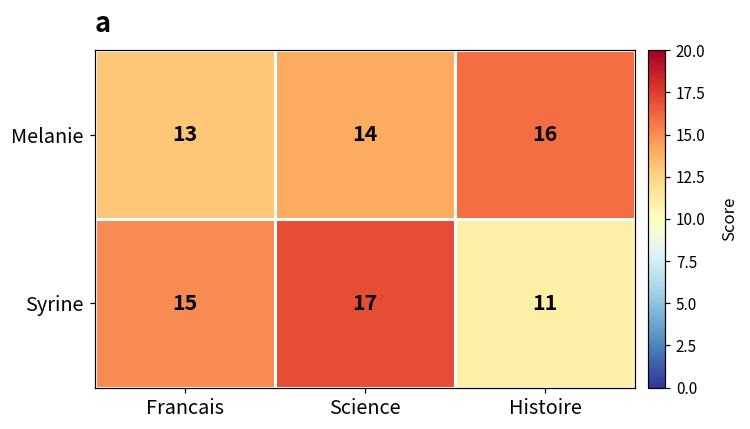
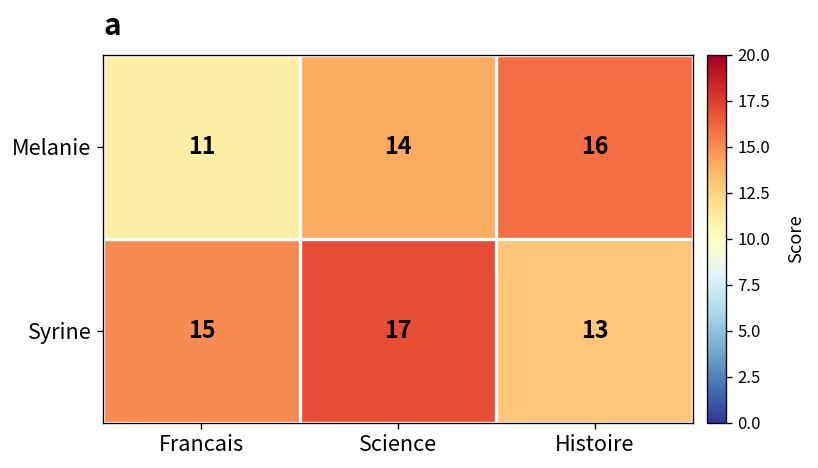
  {
    "Melanie": {
-     "Francais": 13,
+     "Francais": 11,
      "Science": 14,
      "Histoire": 16
    },
    "Syrine": {
      "Francais": 15,
      "Science": 17,
-     "Histoire": 11
+     "Histoire": 13
    }
  }
